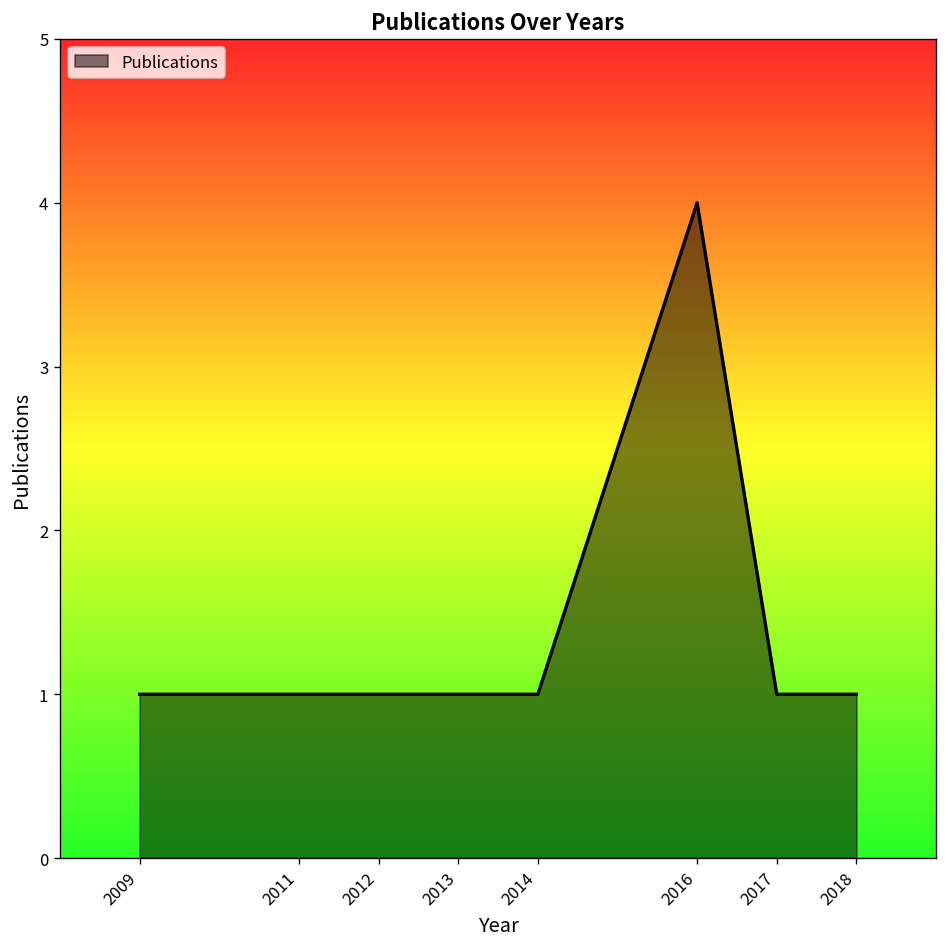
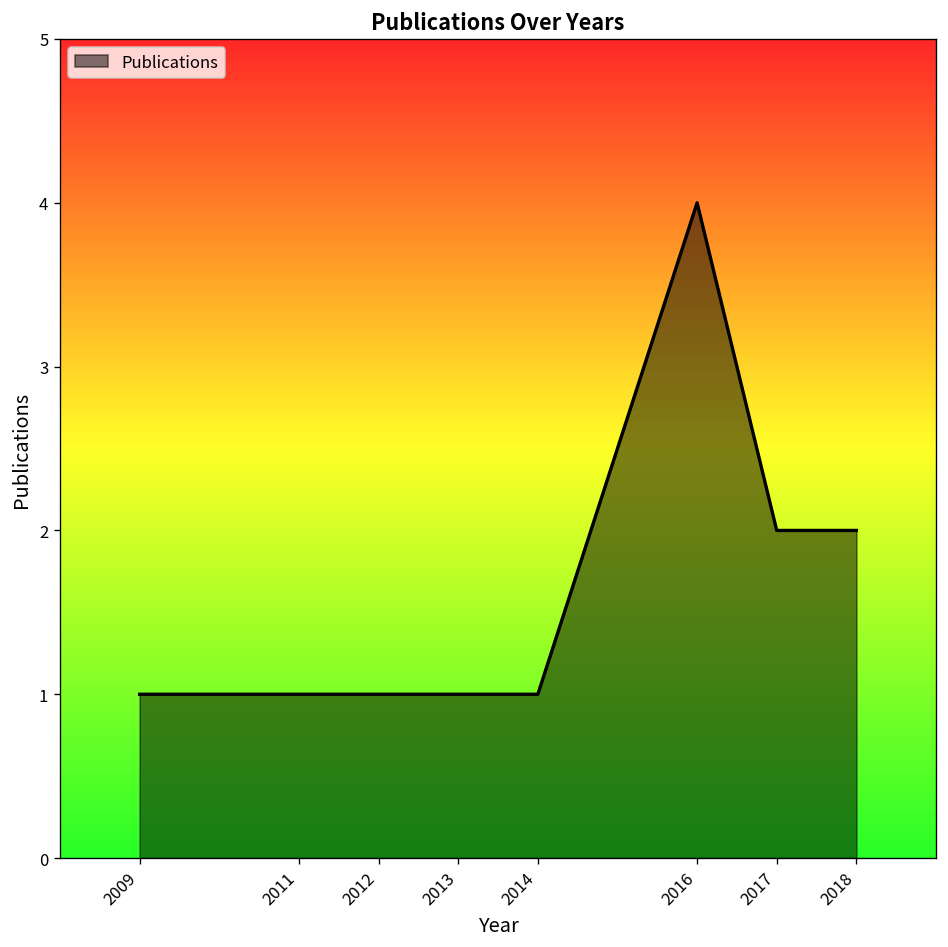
  {
    "2009": 1,
    "2011": 1,
    "2012": 1,
    "2013": 1,
    "2014": 1,
    "2016": 4,
-   "2017": 1,
-   "2018": 1
+   "2017": 2,
+   "2018": 2
  }
